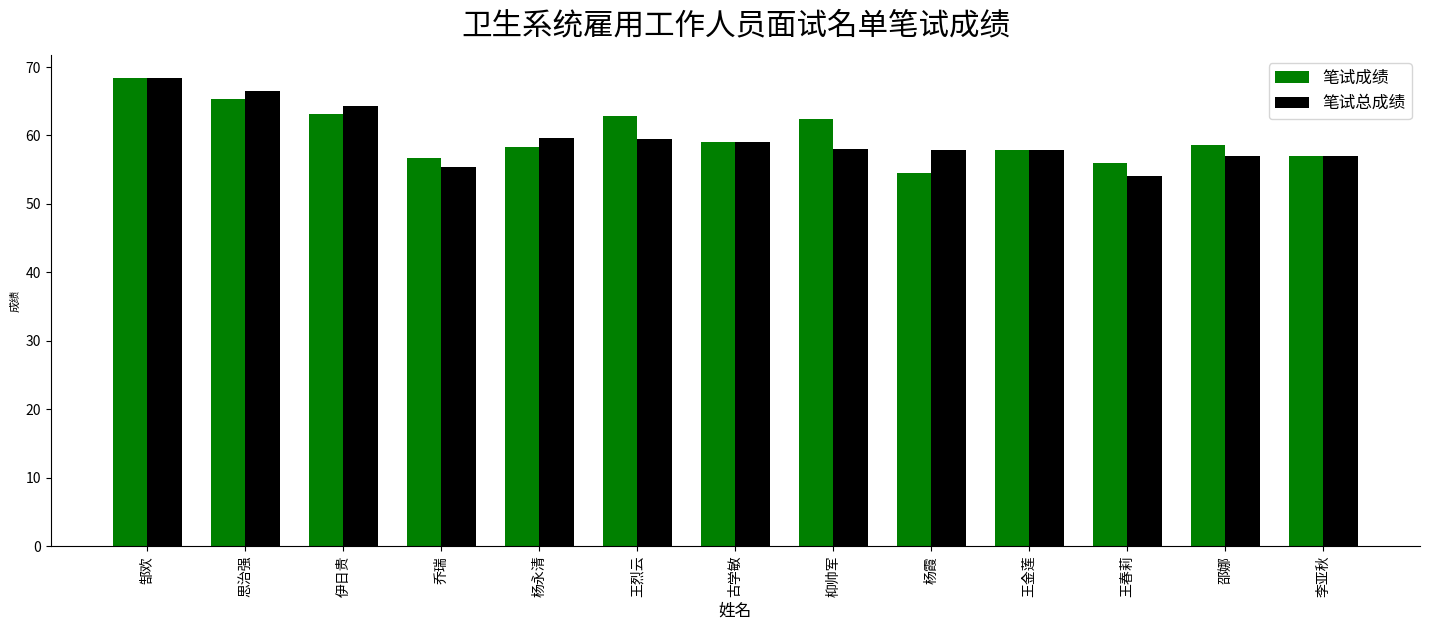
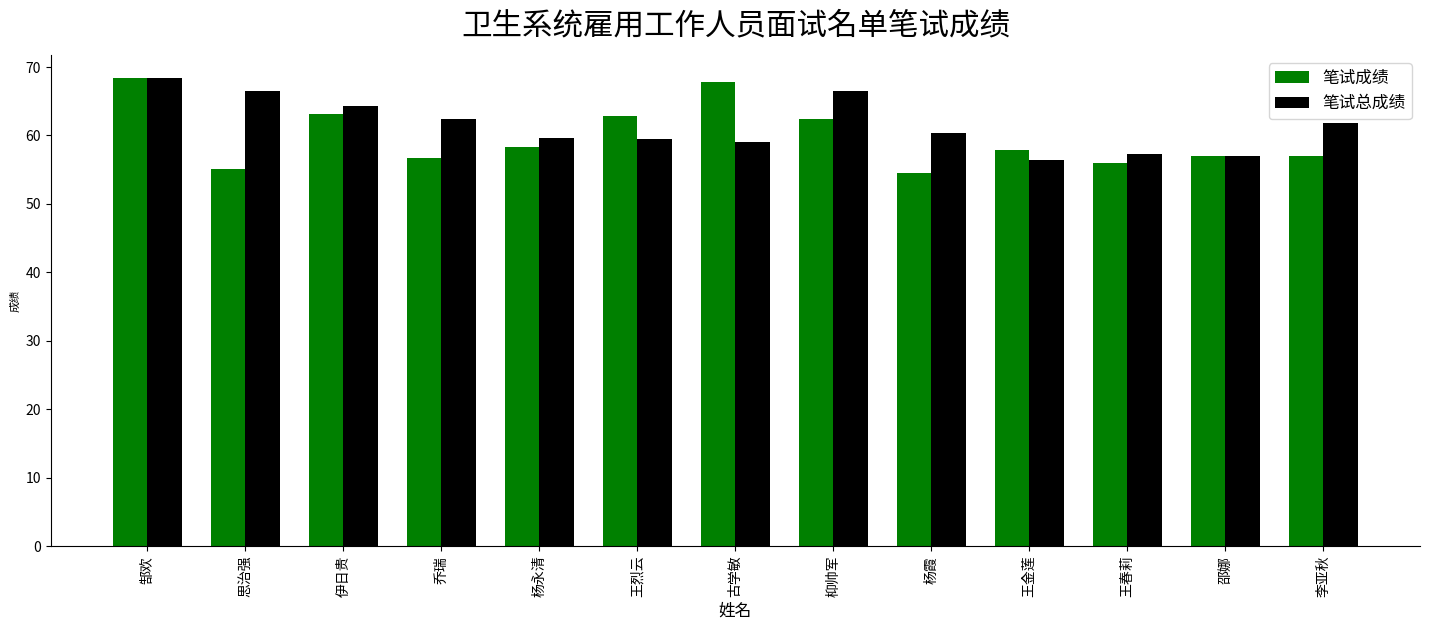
  {
    "笔试成绩": {
      "郜欢": 68,
-     "思治强": 65,
+     "思治强": 55,
      "伊日贵": 63,
      "乔瑞": 57,
      "杨永清": 58,
      "王烈云": 63,
-     "古学敏": 59,
+     "古学敏": 68,
      "枊帅军": 62,
      "杨霞": 55,
      "王金莲": 58,
      "王春莉": 56,
-     "邵娜": 59,
+     "邵娜": 57,
      "李亚秋": 57
    },
    "笔试总成绩": {
      "郜欢": 68,
      "思治强": 67,
      "伊日贵": 64,
-     "乔瑞": 55,
+     "乔瑞": 62,
      "杨永清": 60,
      "王烈云": 60,
      "古学敏": 59,
-     "枊帅军": 58,
-     "杨霞": 58,
-     "王金莲": 58,
-     "王春莉": 54,
+     "枊帅军": 67,
+     "杨霞": 60,
+     "王金莲": 56,
+     "王春莉": 57,
      "邵娜": 57,
-     "李亚秋": 57
+     "李亚秋": 62
    }
  }
